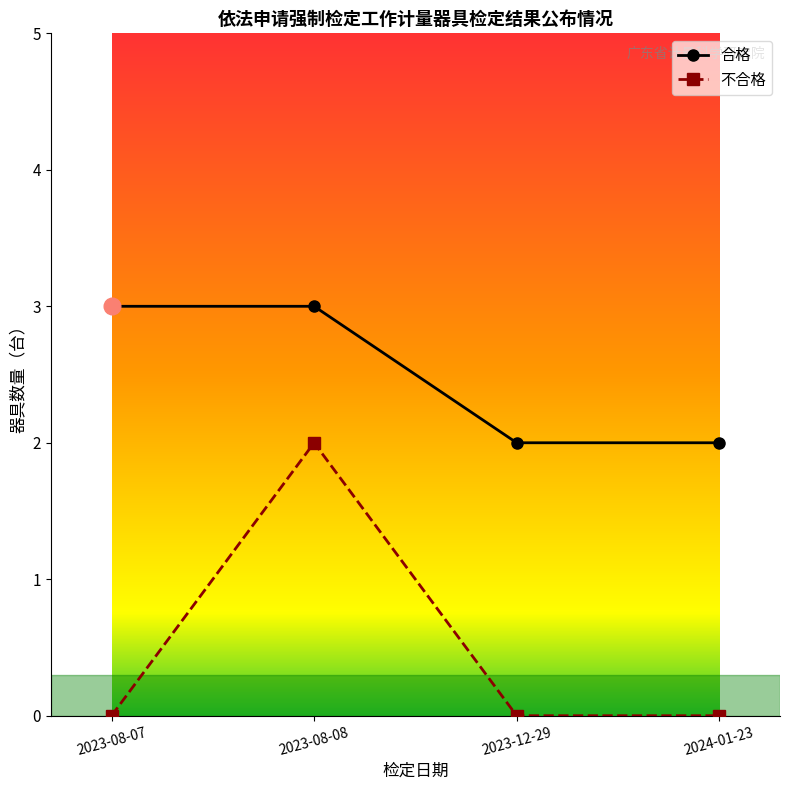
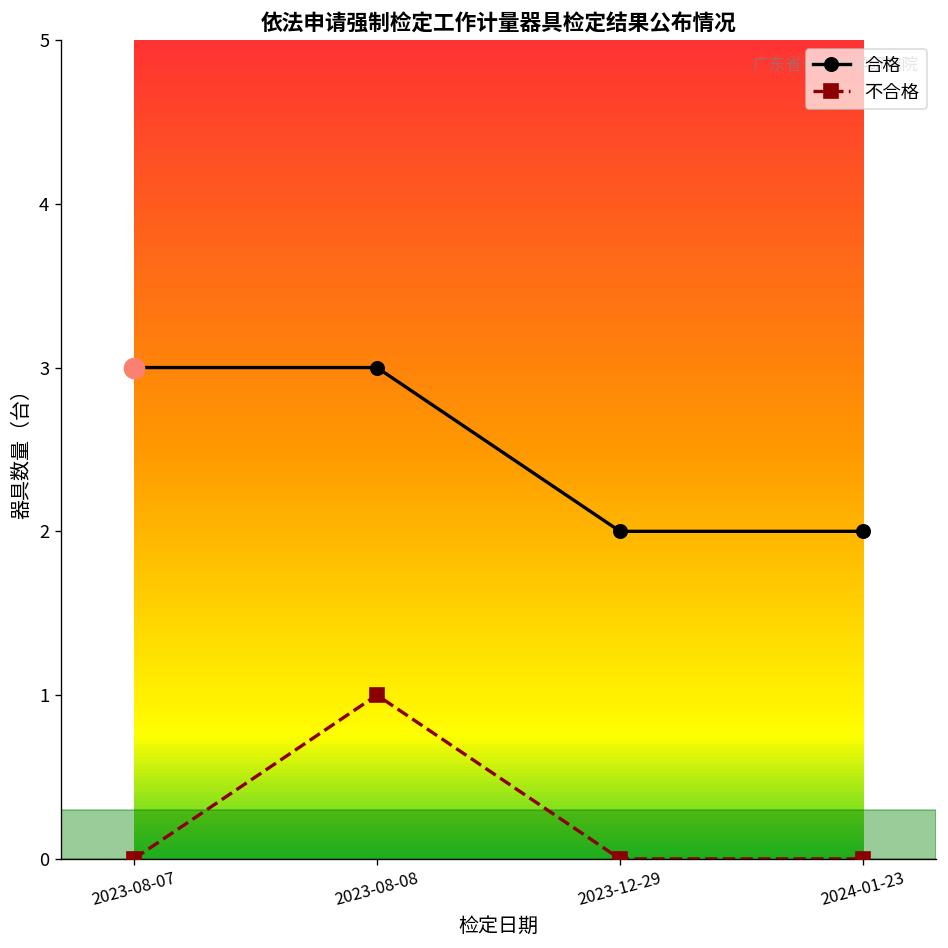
  {
    "合格": {
      "2023-08-08": 3,
      "2023-12-29": 2,
      "2024-01-23": 2
    },
    "不合格": {
      "2023-08-07": 0,
-     "2023-08-08": 2,
+     "2023-08-08": 1,
      "2023-12-29": 0,
      "2024-01-23": 0
    }
  }
